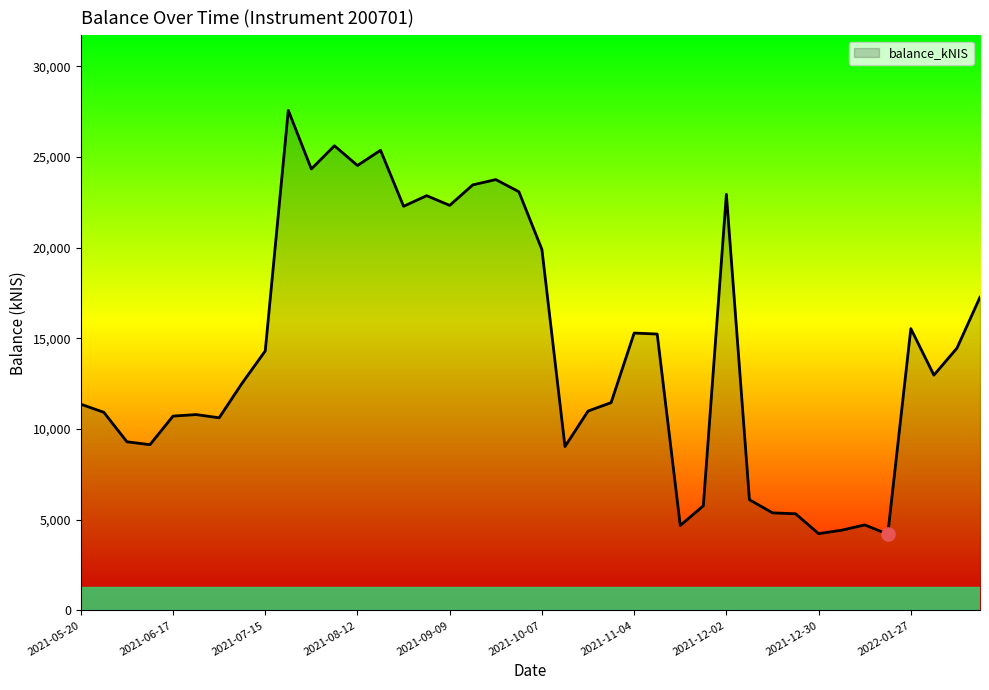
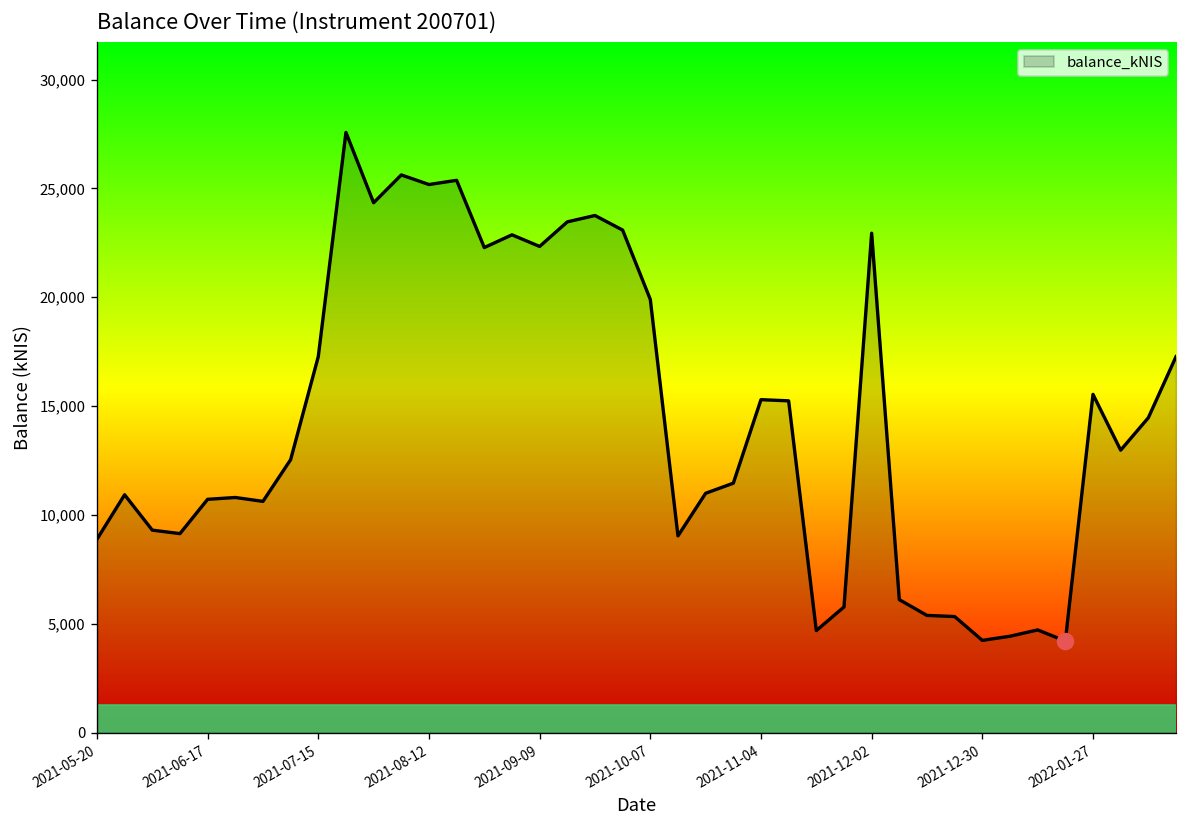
  {
    "balance_kNIS": {
-     "2021-05-20": "11,400",
+     "2021-05-20": "8,900",
      "2021-06-17": "10,700",
-     "2021-07-15": "14,300",
-     "2021-08-12": "24,500",
+     "2021-07-15": "17,300",
+     "2021-08-12": "25,200",
      "2021-09-09": "22,300",
      "2021-10-07": "19,900",
      "2021-11-04": "15,300",
      "2021-12-02": "22,900",
      "2021-12-30": "4,200",
      "2022-01-27": "15,500"
    }
  }
